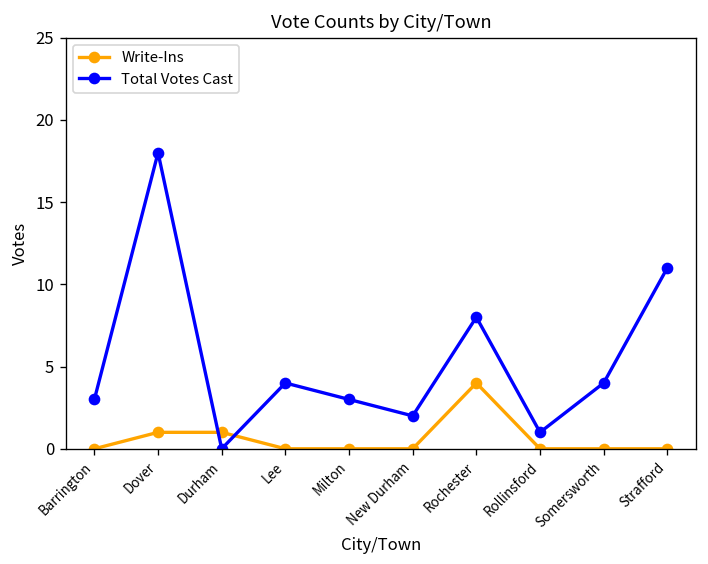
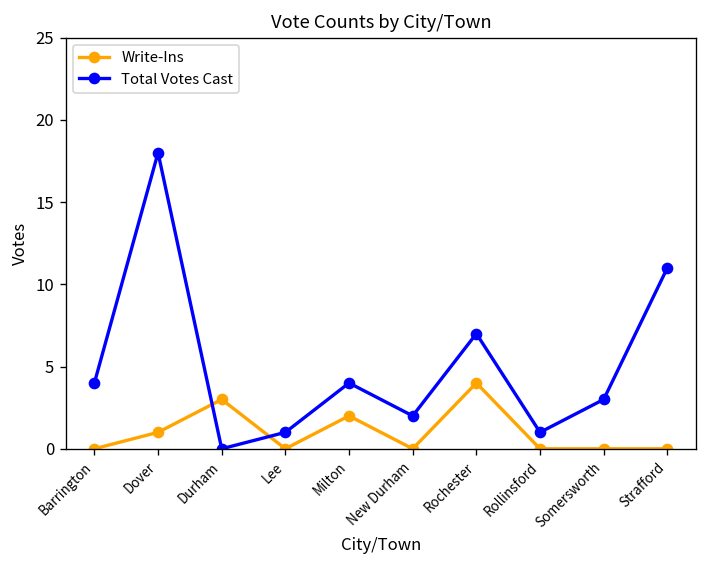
  {
    "Write-Ins": {
      "Barrington": 0,
      "Dover": 1,
-     "Durham": 1,
+     "Durham": 3,
      "Lee": 0,
-     "Milton": 0,
+     "Milton": 2,
      "New Durham": 0,
      "Rochester": 4,
      "Rollinsford": 0,
      "Somersworth": 0,
      "Strafford": 0
    },
    "Total Votes Cast": {
-     "Barrington": 3,
+     "Barrington": 4,
      "Dover": 18,
      "Durham": 0,
-     "Lee": 4,
-     "Milton": 3,
+     "Lee": 1,
+     "Milton": 4,
      "New Durham": 2,
-     "Rochester": 8,
+     "Rochester": 7,
      "Rollinsford": 1,
-     "Somersworth": 4,
+     "Somersworth": 3,
      "Strafford": 11
    }
  }
